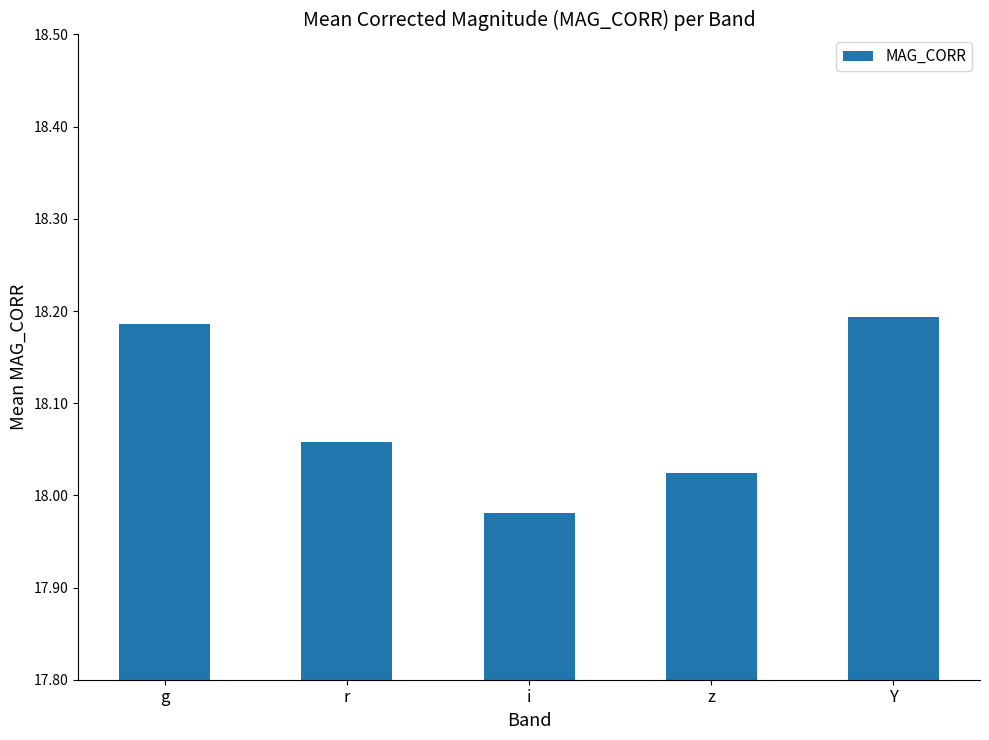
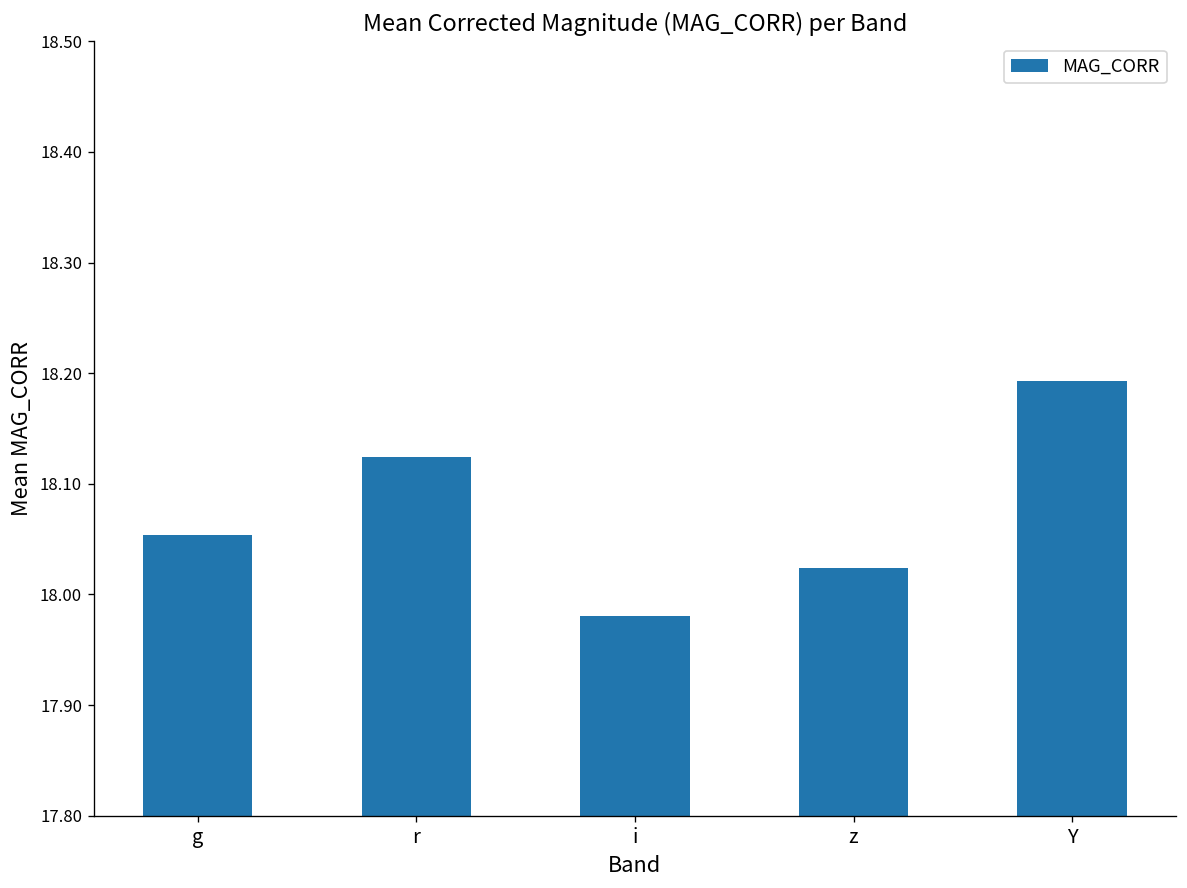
  {
-   "g": 18.19,
-   "r": 18.06,
+   "g": 18.05,
+   "r": 18.12,
    "i": 17.98,
    "z": 18.02,
    "Y": 18.19
  }
